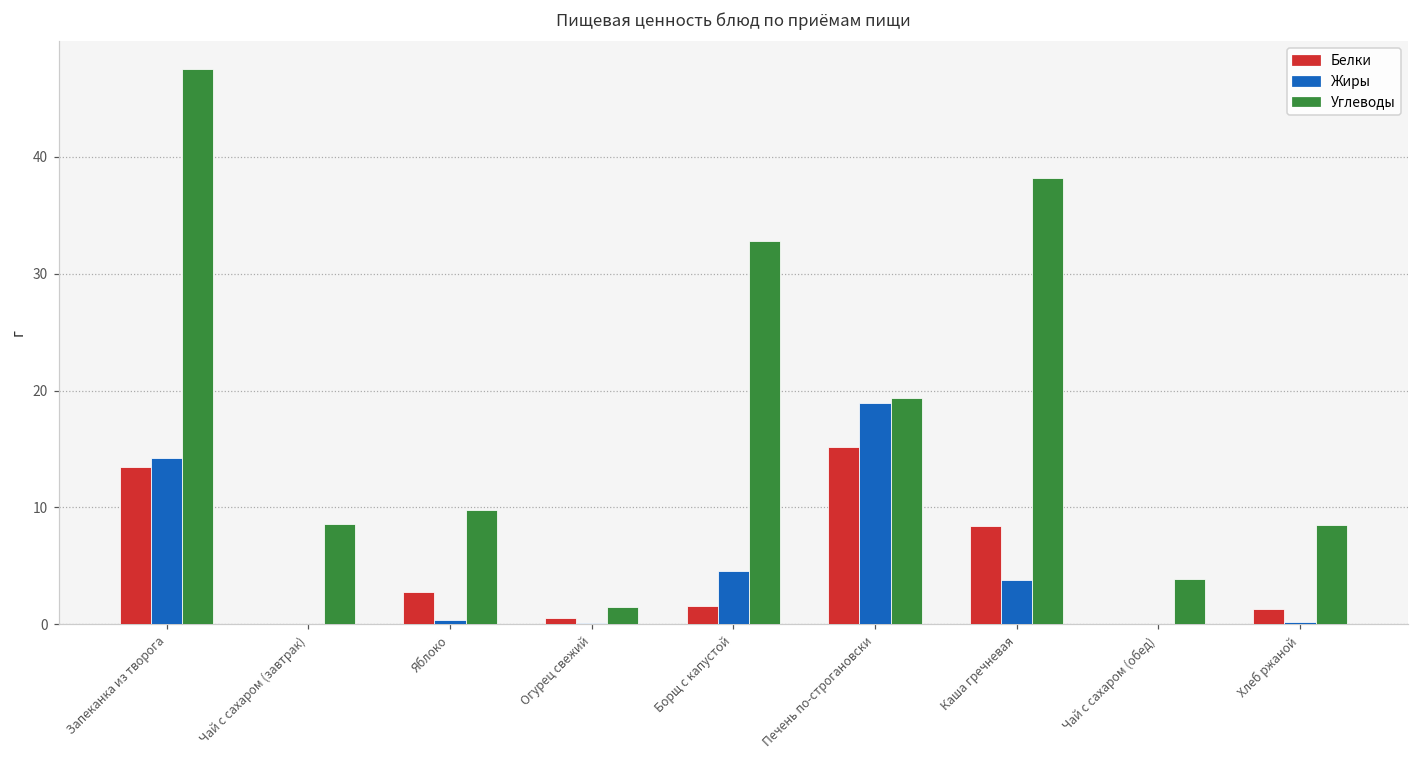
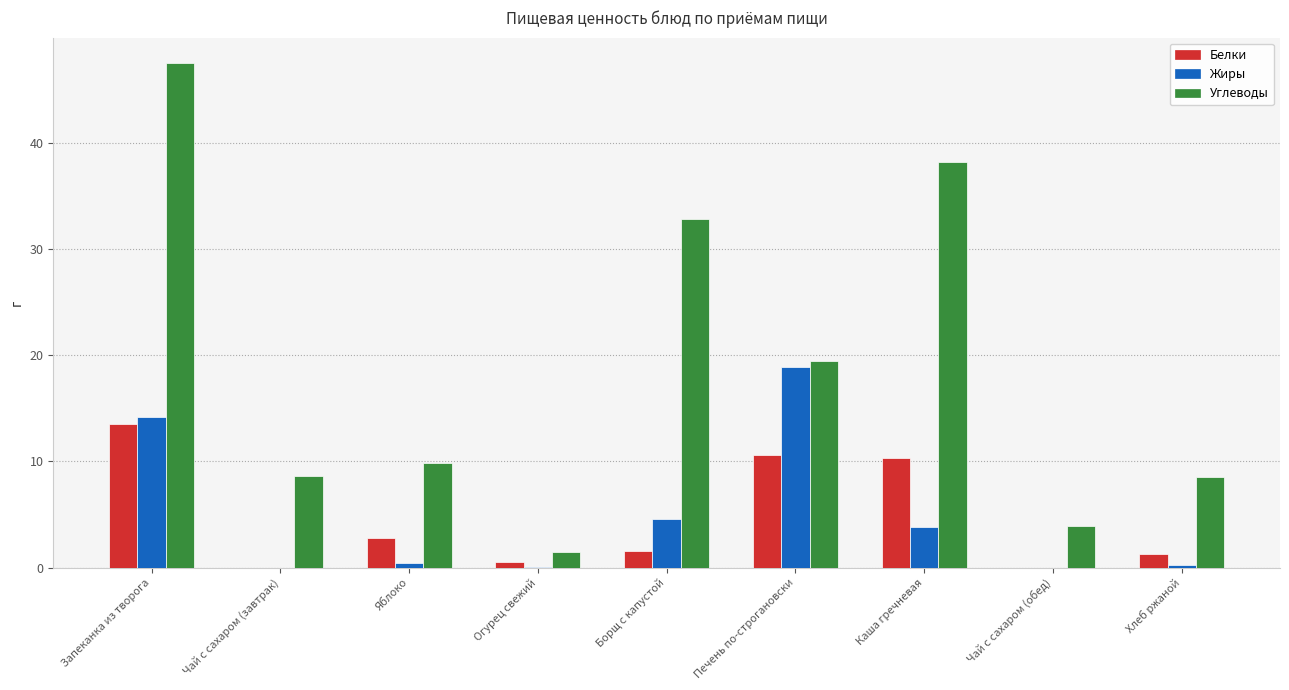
  {
    "Белки": {
      "Запеканка из творога": 13.5,
      "Чай с сахаром (завтрак)": 0.0,
      "Яблоко": 2.8,
      "Огурец свежий": 0.5,
      "Борщ с капустой": 1.6,
-     "Печень по-строгановски": 15.2,
-     "Каша гречневая": 8.4,
+     "Печень по-строгановски": 10.6,
+     "Каша гречневая": 10.3,
      "Чай с сахаром (обед)": 0.0,
      "Хлеб ржаной": 1.3
    },
    "Жиры": {
      "Запеканка из творога": 14.2,
      "Чай с сахаром (завтрак)": 0.0,
      "Яблоко": 0.4,
      "Борщ с капустой": 4.6,
      "Печень по-строгановски": 18.9,
      "Каша гречневая": 3.8,
      "Чай с сахаром (обед)": 0.0
    },
    "Углеводы": {
      "Запеканка из творога": 47.5,
      "Чай с сахаром (завтрак)": 8.6,
      "Яблоко": 9.8,
      "Огурец свежий": 1.5,
      "Борщ с капустой": 32.8,
      "Печень по-строгановски": 19.4,
      "Каша гречневая": 38.2,
      "Чай с сахаром (обед)": 3.9,
      "Хлеб ржаной": 8.5
    }
  }
